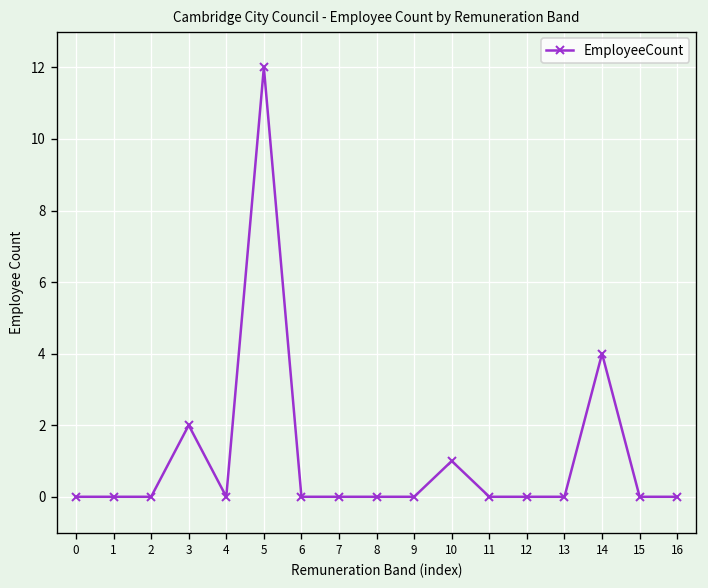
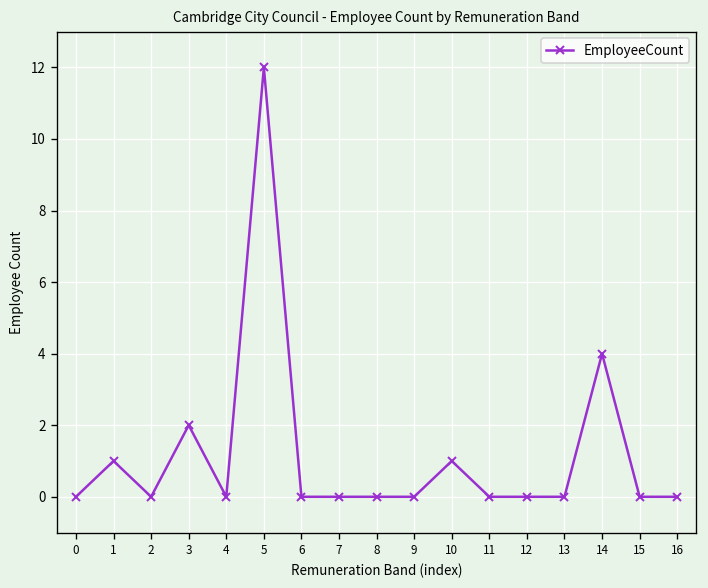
  {
    "0": 0,
-   "1": 0,
+   "1": 1,
    "2": 0,
    "3": 2,
    "4": 0,
    "5": 12,
    "6": 0,
    "7": 0,
    "8": 0,
    "9": 0,
    "10": 1,
    "11": 0,
    "12": 0,
    "13": 0,
    "14": 4,
    "15": 0,
    "16": 0
  }
